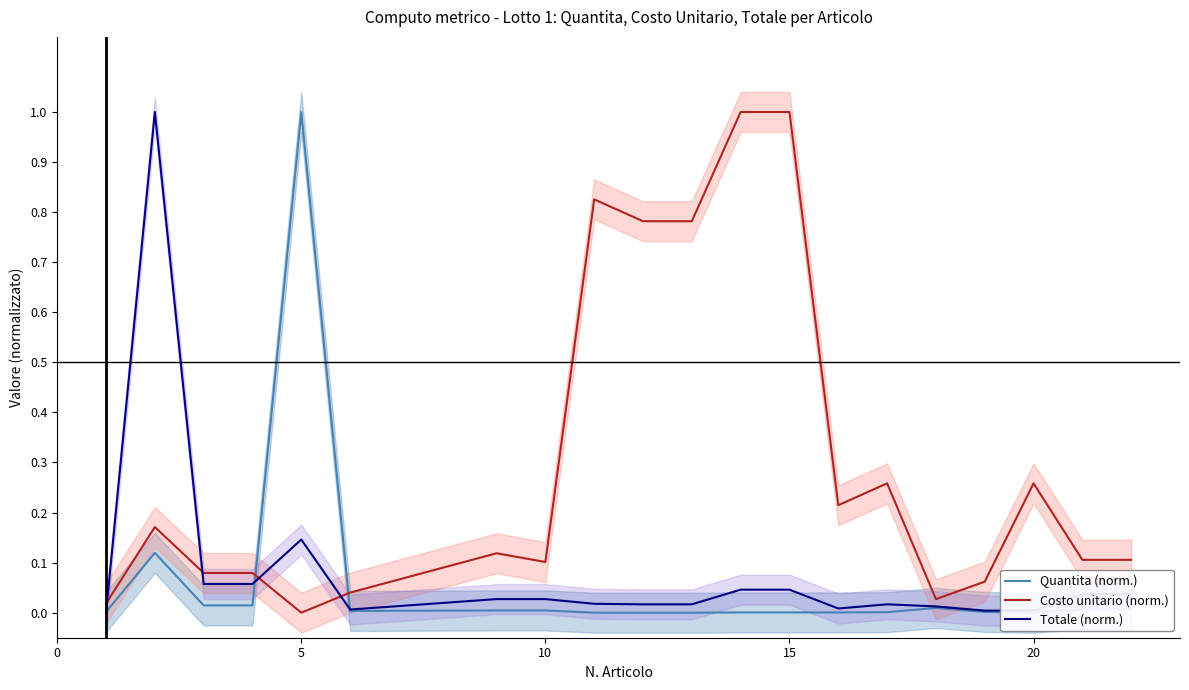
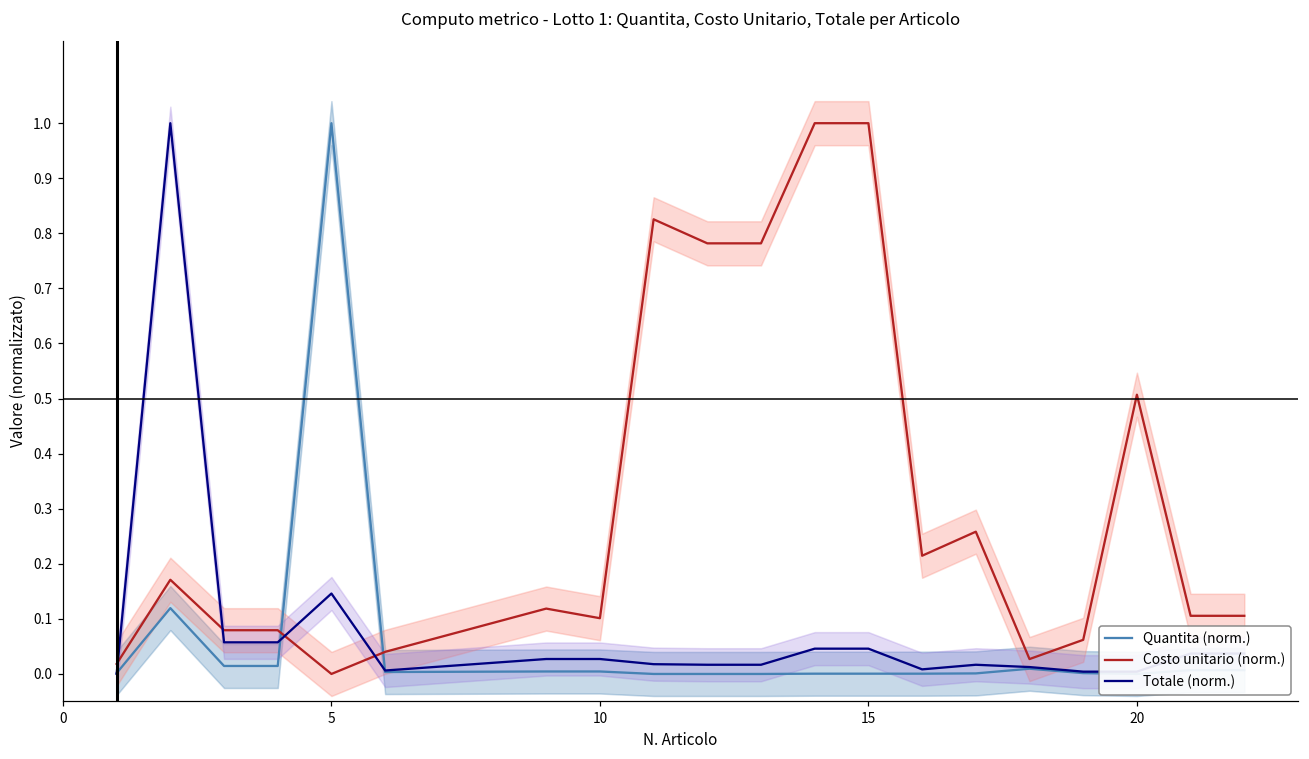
  {
    "Costo unitario (norm.)": {
      "5": 0.00,
      "10": 0.10,
      "15": 1.00,
-     "20": 0.26
+     "20": 0.51
    },
    "Totale (norm.)": {
      "5": 0.15,
      "10": 0.03,
      "15": 0.05
    }
  }
